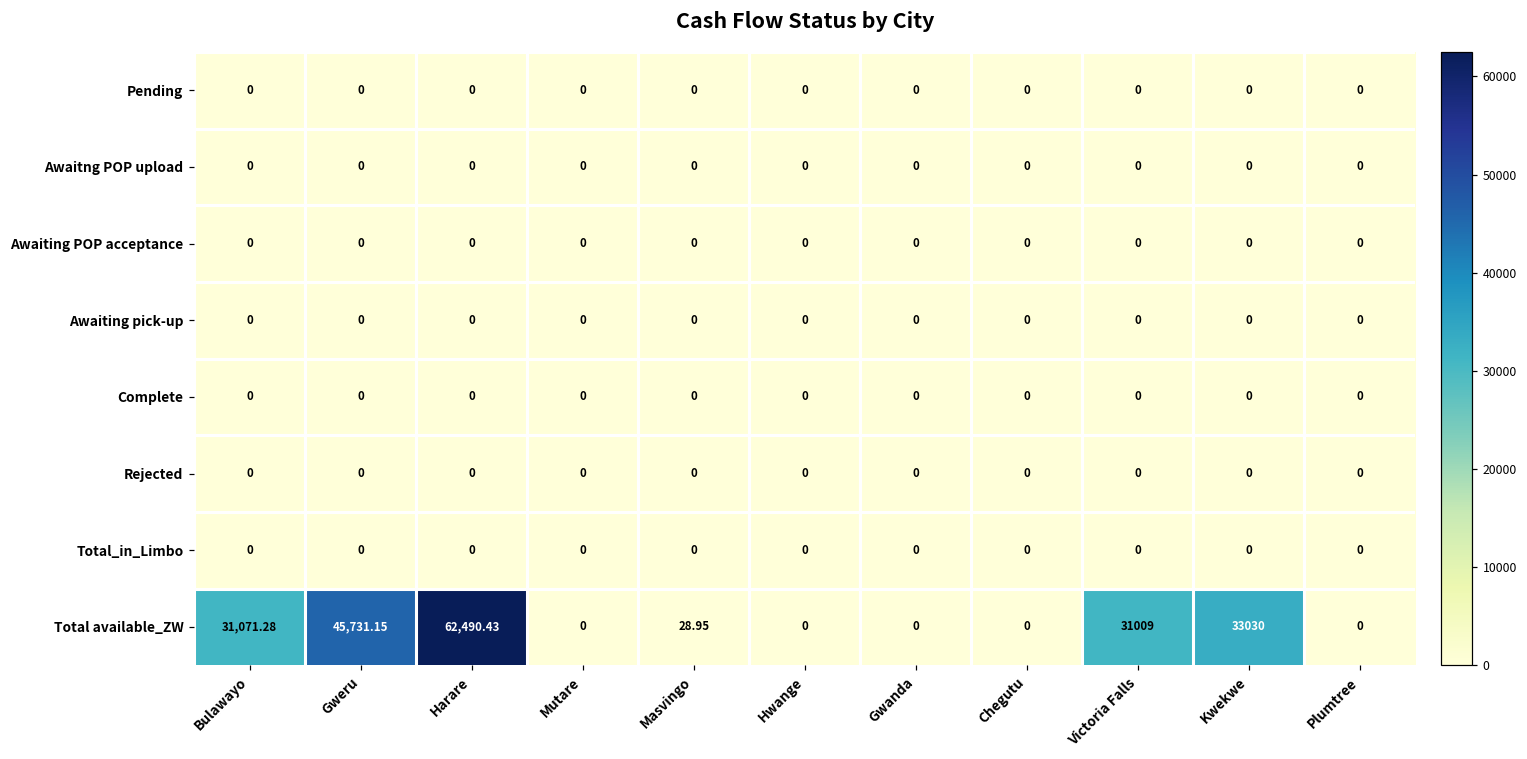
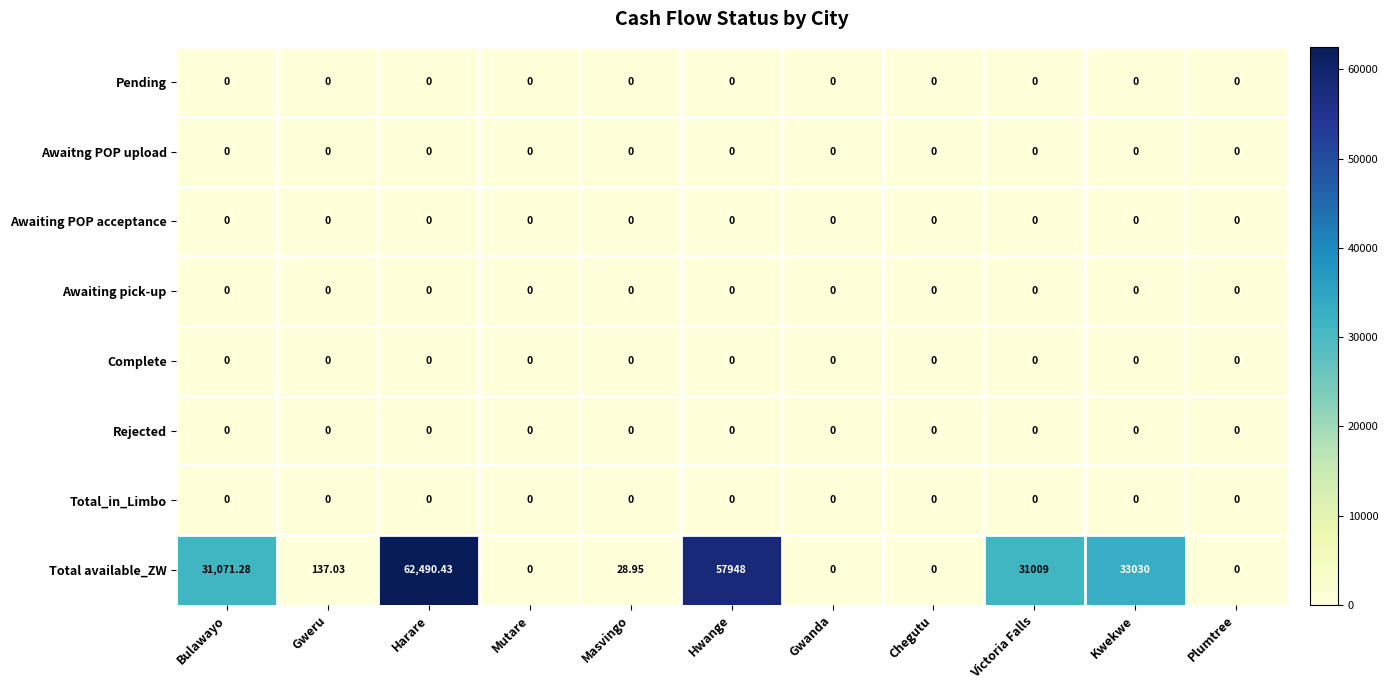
  {
    "Pending": {
      "Bulawayo": "0",
      "Gweru": "0",
      "Harare": "0",
      "Mutare": "0",
      "Masvingo": "0",
      "Hwange": "0",
      "Gwanda": "0",
      "Chegutu": "0",
      "Victoria Falls": "0",
      "Kwekwe": "0",
      "Plumtree": "0"
    },
    "Awaitng POP upload": {
      "Bulawayo": "0",
      "Gweru": "0",
      "Harare": "0",
      "Mutare": "0",
      "Masvingo": "0",
      "Hwange": "0",
      "Gwanda": "0",
      "Chegutu": "0",
      "Victoria Falls": "0",
      "Kwekwe": "0",
      "Plumtree": "0"
    },
    "Awaiting POP acceptance": {
      "Bulawayo": "0",
      "Gweru": "0",
      "Harare": "0",
      "Mutare": "0",
      "Masvingo": "0",
      "Hwange": "0",
      "Gwanda": "0",
      "Chegutu": "0",
      "Victoria Falls": "0",
      "Kwekwe": "0",
      "Plumtree": "0"
    },
    "Awaiting pick-up": {
      "Bulawayo": "0",
      "Gweru": "0",
      "Harare": "0",
      "Mutare": "0",
      "Masvingo": "0",
      "Hwange": "0",
      "Gwanda": "0",
      "Chegutu": "0",
      "Victoria Falls": "0",
      "Kwekwe": "0",
      "Plumtree": "0"
    },
    "Complete": {
      "Bulawayo": "0",
      "Gweru": "0",
      "Harare": "0",
      "Mutare": "0",
      "Masvingo": "0",
      "Hwange": "0",
      "Gwanda": "0",
      "Chegutu": "0",
      "Victoria Falls": "0",
      "Kwekwe": "0",
      "Plumtree": "0"
    },
    "Rejected": {
      "Bulawayo": "0",
      "Gweru": "0",
      "Harare": "0",
      "Mutare": "0",
      "Masvingo": "0",
      "Hwange": "0",
      "Gwanda": "0",
      "Chegutu": "0",
      "Victoria Falls": "0",
      "Kwekwe": "0",
      "Plumtree": "0"
    },
    "Total_in_Limbo": {
      "Bulawayo": "0",
      "Gweru": "0",
      "Harare": "0",
      "Mutare": "0",
      "Masvingo": "0",
      "Hwange": "0",
      "Gwanda": "0",
      "Chegutu": "0",
      "Victoria Falls": "0",
      "Kwekwe": "0",
      "Plumtree": "0"
    },
    "Total available_ZW": {
      "Bulawayo": "31,071.28",
-     "Gweru": "45,731.15",
+     "Gweru": "137.03",
      "Harare": "62,490.43",
      "Mutare": "0",
      "Masvingo": "28.95",
-     "Hwange": "0",
+     "Hwange": "57948",
      "Gwanda": "0",
      "Chegutu": "0",
      "Victoria Falls": "31009",
      "Kwekwe": "33030",
      "Plumtree": "0"
    }
  }
